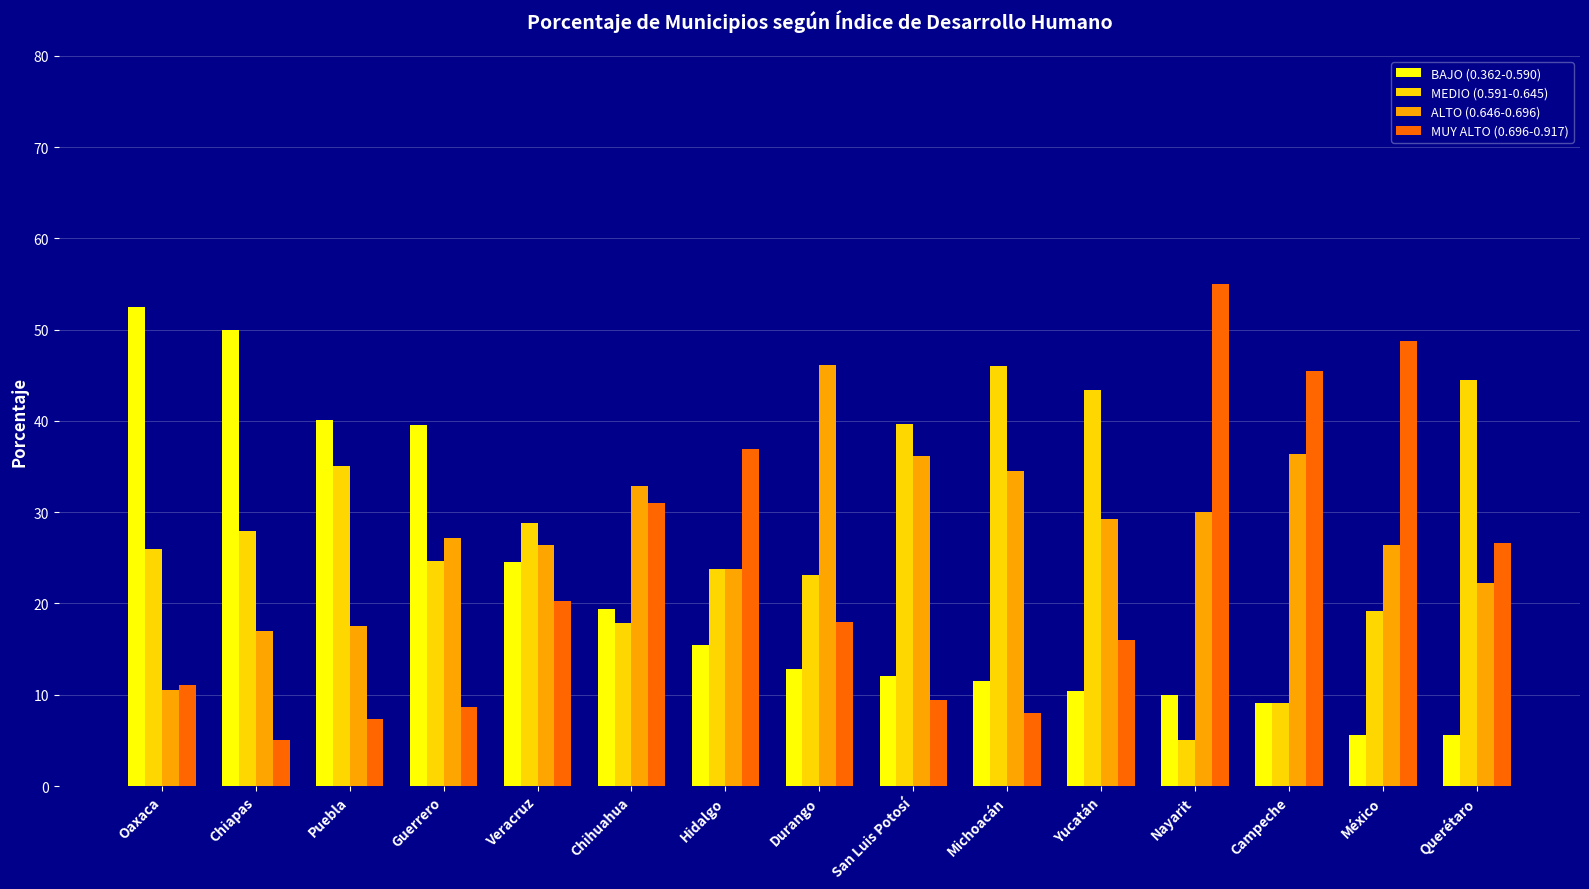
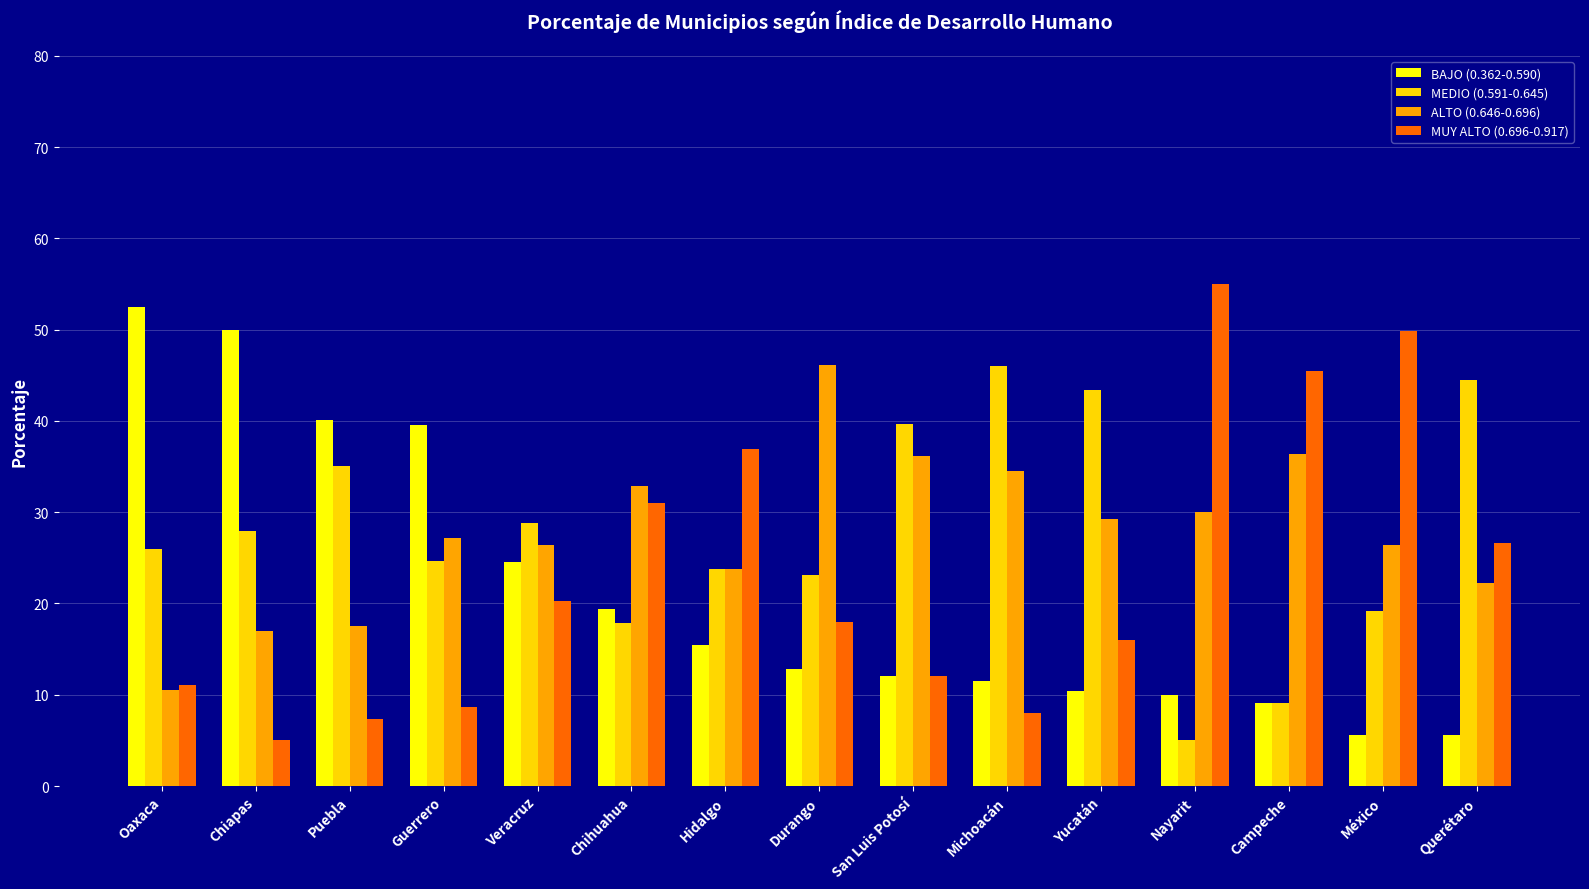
  {
    "MUY ALTO (0.696-0.917)": {
      "Oaxaca": 11,
      "Chiapas": 5,
      "Puebla": 7,
      "Guerrero": 9,
      "Veracruz": 20,
      "Chihuahua": 31,
      "Hidalgo": 37,
      "Durango": 18,
-     "San Luis Potosí": 9,
+     "San Luis Potosí": 12,
      "Michoacán": 8,
      "Yucatán": 16,
      "Nayarit": 55,
      "Campeche": 45,
-     "México": 49,
+     "México": 50,
      "Querétaro": 27
    }
  }
